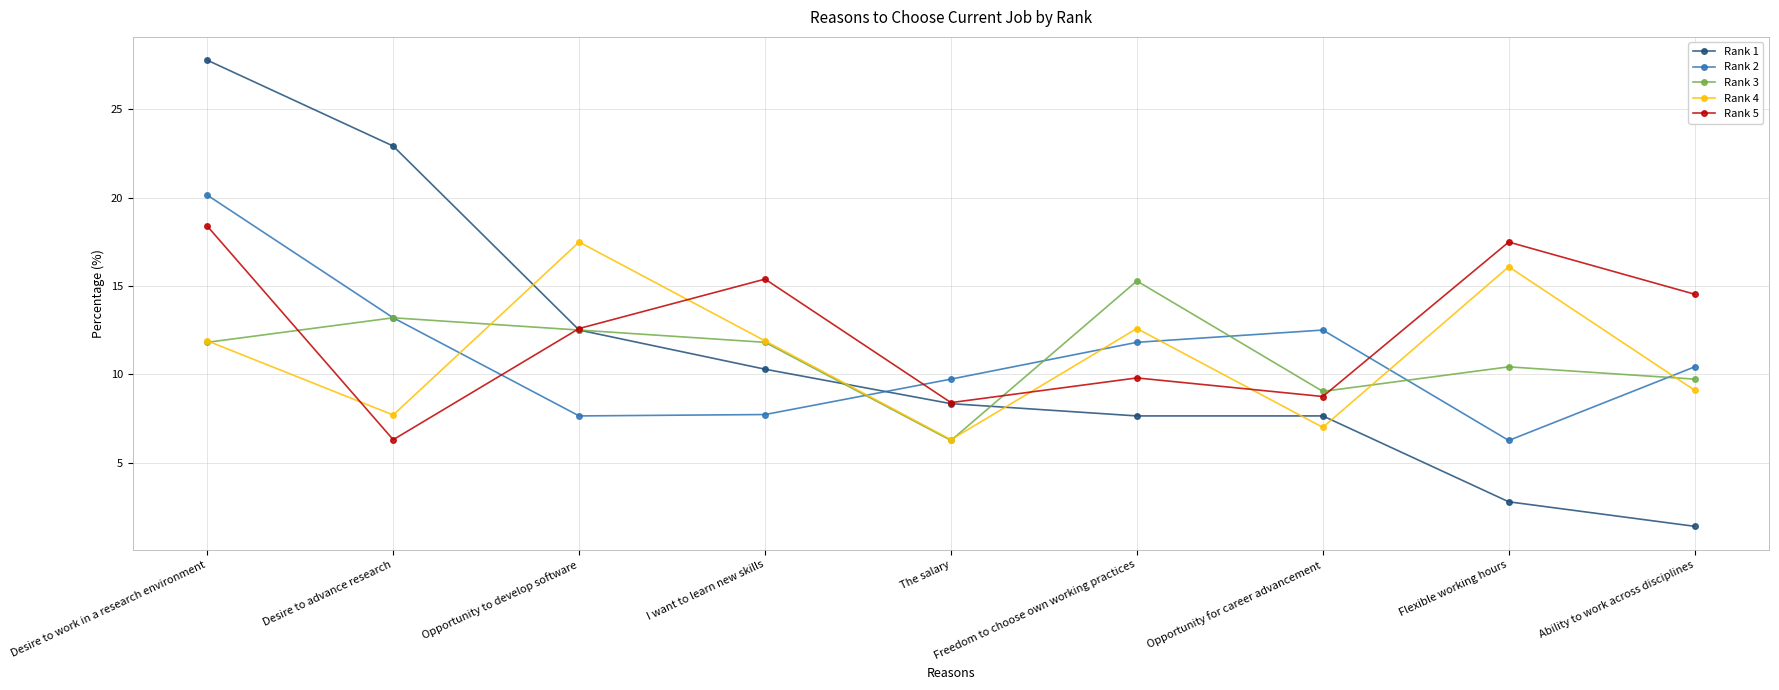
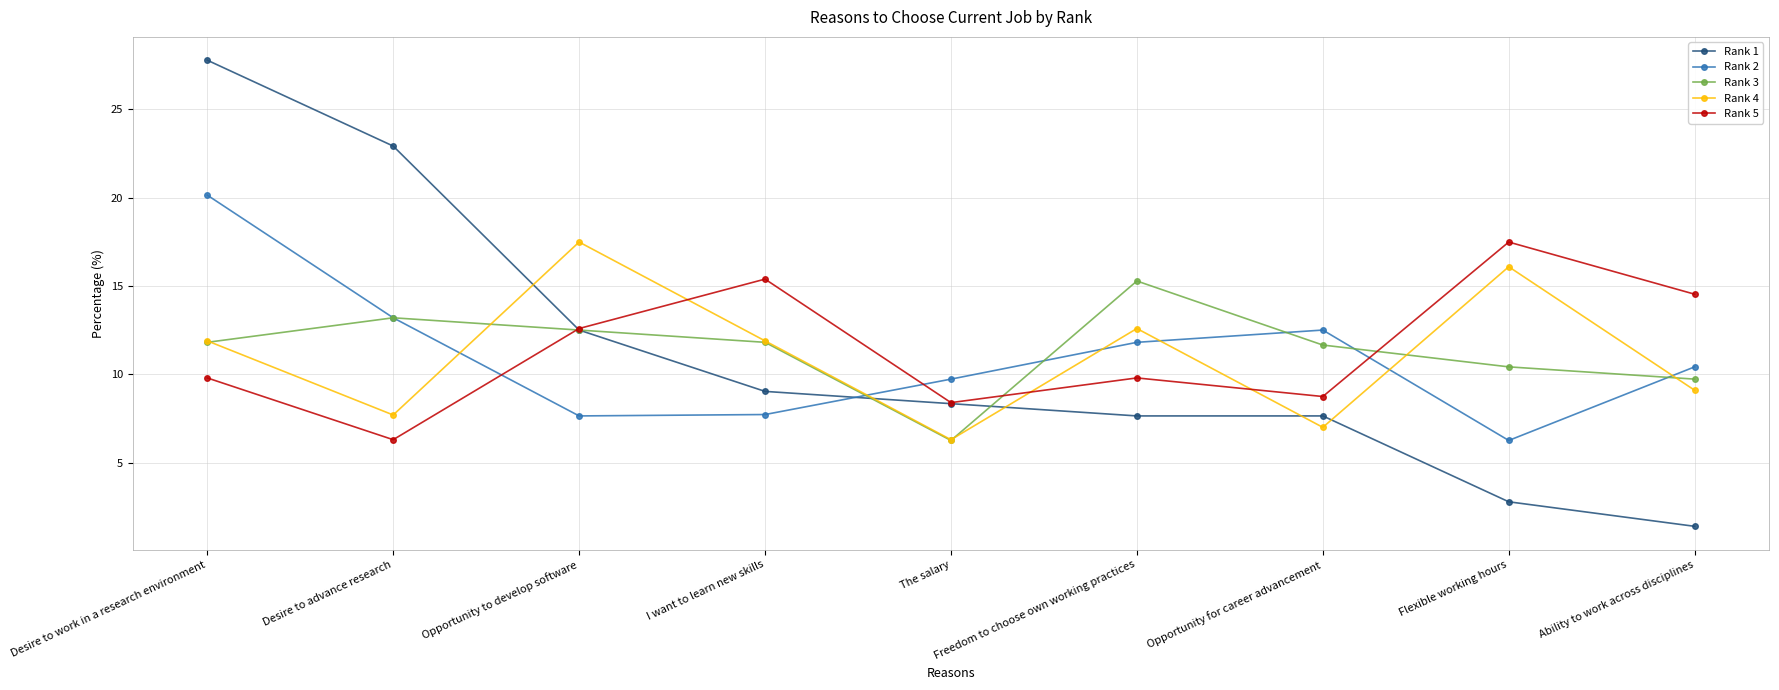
  {
    "Rank 1": {
      "Desire to work in a research environment": 27.8,
      "Desire to advance research": 22.9,
-     "I want to learn new skills": 10.3,
+     "I want to learn new skills": 9.0,
      "Freedom to choose own working practices": 7.6,
      "Opportunity for career advancement": 7.6,
      "Flexible working hours": 2.8,
      "Ability to work across disciplines": 1.4
    },
    "Rank 2": {
      "Desire to work in a research environment": 20.1,
      "Opportunity to develop software": 7.6,
      "I want to learn new skills": 7.7,
      "The salary": 9.7,
      "Freedom to choose own working practices": 11.8,
      "Opportunity for career advancement": 12.5,
      "Flexible working hours": 6.3,
      "Ability to work across disciplines": 10.4
    },
    "Rank 3": {
      "Freedom to choose own working practices": 15.3,
-     "Opportunity for career advancement": 9.0,
+     "Opportunity for career advancement": 11.7,
      "Flexible working hours": 10.4,
      "Ability to work across disciplines": 9.7
    },
    "Rank 4": {
      "Desire to advance research": 7.7,
      "Opportunity to develop software": 17.5,
      "Freedom to choose own working practices": 12.6,
      "Opportunity for career advancement": 7.0,
      "Flexible working hours": 16.1,
      "Ability to work across disciplines": 9.1
    },
    "Rank 5": {
-     "Desire to work in a research environment": 18.4,
+     "Desire to work in a research environment": 9.8,
      "Desire to advance research": 6.3,
      "I want to learn new skills": 15.4,
      "Freedom to choose own working practices": 9.8,
      "Opportunity for career advancement": 8.7,
      "Flexible working hours": 17.5,
      "Ability to work across disciplines": 14.5
    }
  }
